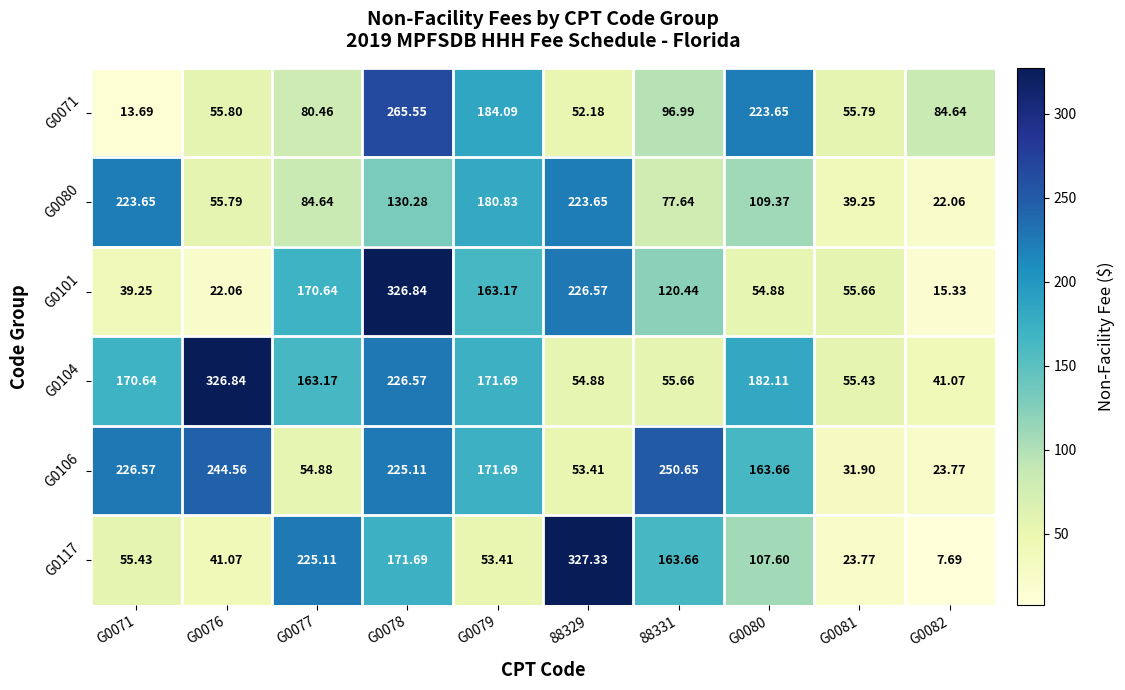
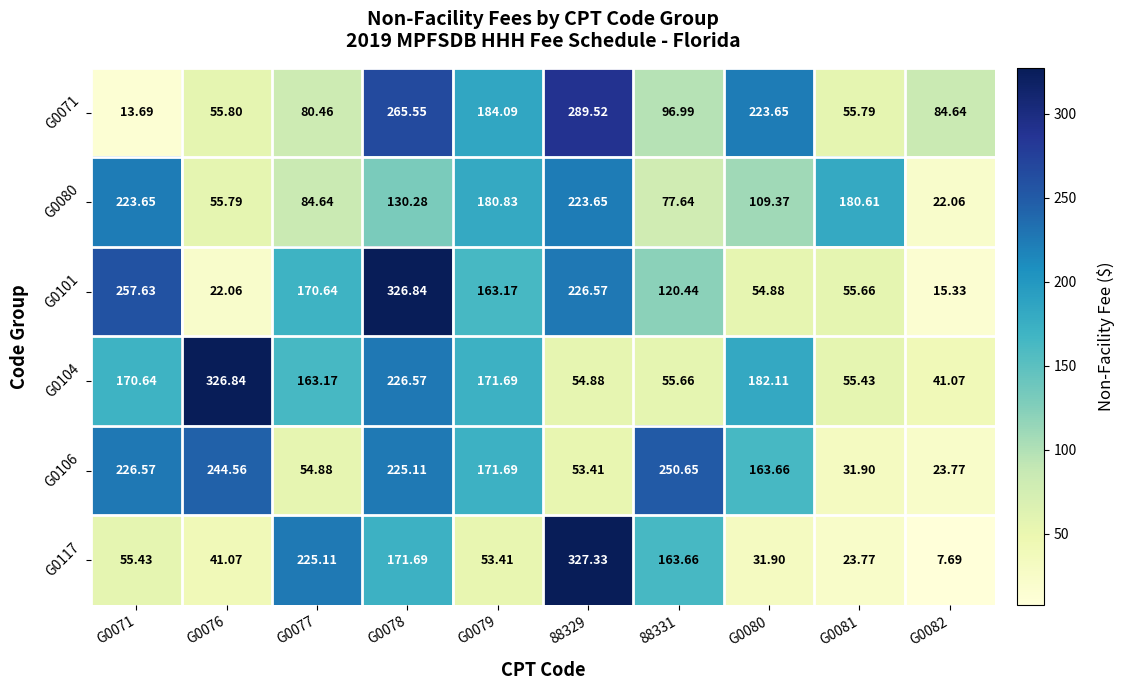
  {
    "G0071": {
      "G0071": 13.69,
      "G0076": 55.80,
      "G0077": 80.46,
      "G0078": 265.55,
      "G0079": 184.09,
-     "88329": 52.18,
+     "88329": 289.52,
      "88331": 96.99,
      "G0080": 223.65,
      "G0081": 55.79,
      "G0082": 84.64
    },
    "G0080": {
      "G0071": 223.65,
      "G0076": 55.79,
      "G0077": 84.64,
      "G0078": 130.28,
      "G0079": 180.83,
      "88329": 223.65,
      "88331": 77.64,
      "G0080": 109.37,
-     "G0081": 39.25,
+     "G0081": 180.61,
      "G0082": 22.06
    },
    "G0101": {
-     "G0071": 39.25,
+     "G0071": 257.63,
      "G0076": 22.06,
      "G0077": 170.64,
      "G0078": 326.84,
      "G0079": 163.17,
      "88329": 226.57,
      "88331": 120.44,
      "G0080": 54.88,
      "G0081": 55.66,
      "G0082": 15.33
    },
    "G0104": {
      "G0071": 170.64,
      "G0076": 326.84,
      "G0077": 163.17,
      "G0078": 226.57,
      "G0079": 171.69,
      "88329": 54.88,
      "88331": 55.66,
      "G0080": 182.11,
      "G0081": 55.43,
      "G0082": 41.07
    },
    "G0106": {
      "G0071": 226.57,
      "G0076": 244.56,
      "G0077": 54.88,
      "G0078": 225.11,
      "G0079": 171.69,
      "88329": 53.41,
      "88331": 250.65,
      "G0080": 163.66,
      "G0081": 31.90,
      "G0082": 23.77
    },
    "G0117": {
      "G0071": 55.43,
      "G0076": 41.07,
      "G0077": 225.11,
      "G0078": 171.69,
      "G0079": 53.41,
      "88329": 327.33,
      "88331": 163.66,
-     "G0080": 107.60,
+     "G0080": 31.90,
      "G0081": 23.77,
      "G0082": 7.69
    }
  }
